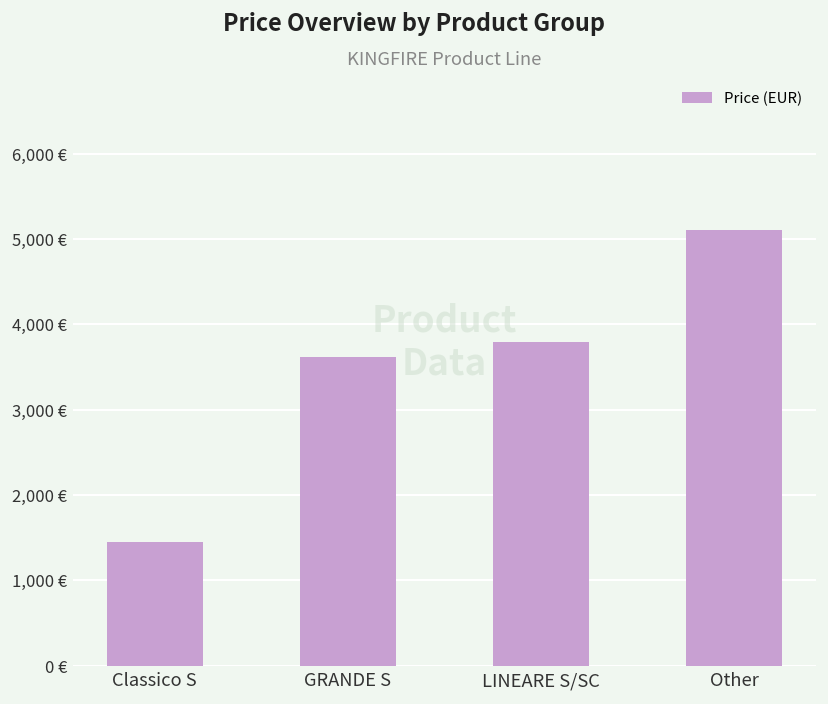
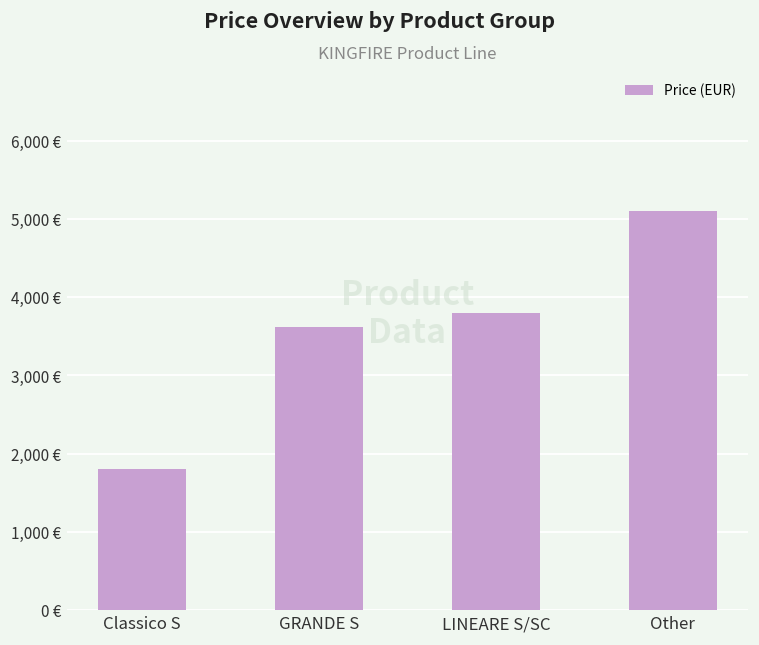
  {
-   "Classico S": "1,400 €",
+   "Classico S": "1,800 €",
    "GRANDE S": "3,600 €",
    "LINEARE S/SC": "3,800 €",
    "Other": "5,100 €"
  }
